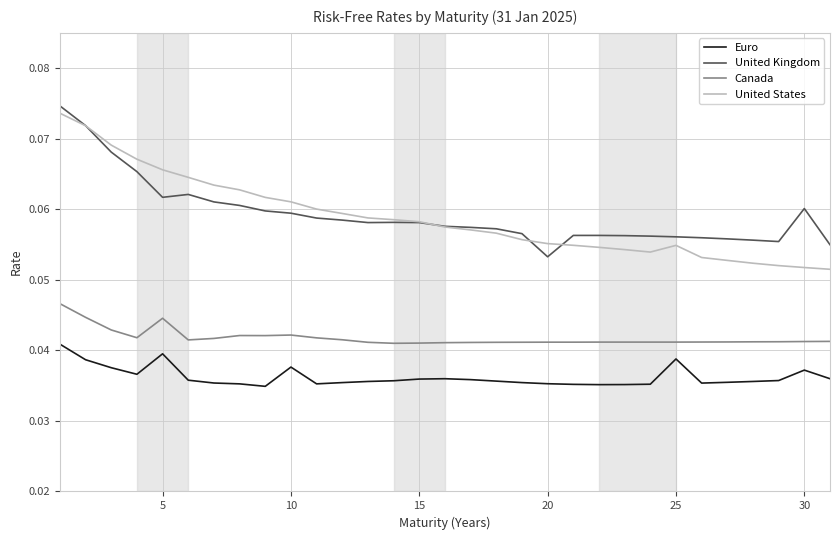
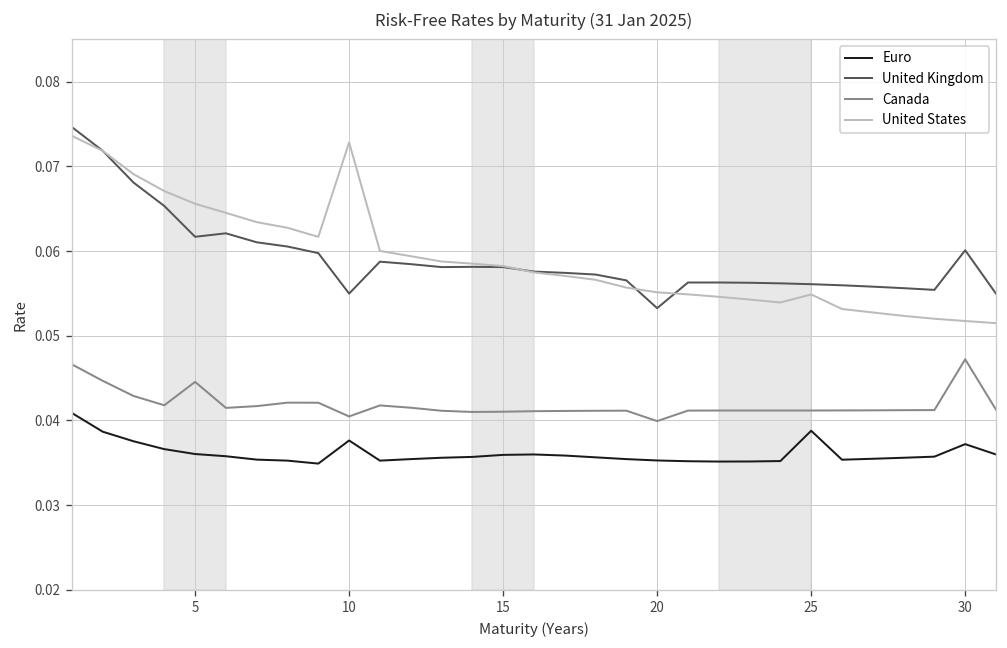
  {
    "Euro": {
-     "5": 0.040,
+     "5": 0.036,
      "10": 0.038,
      "15": 0.036,
      "20": 0.035,
      "25": 0.039,
      "30": 0.037
    },
    "United Kingdom": {
      "5": 0.062,
-     "10": 0.059,
+     "10": 0.055,
      "20": 0.053,
      "25": 0.056,
      "30": 0.060
    },
    "Canada": {
      "5": 0.045,
-     "10": 0.042,
+     "10": 0.040,
      "15": 0.041,
-     "20": 0.041,
+     "20": 0.040,
      "25": 0.041,
-     "30": 0.041
+     "30": 0.047
    },
    "United States": {
      "5": 0.066,
-     "10": 0.061,
+     "10": 0.073,
      "20": 0.055,
      "25": 0.055,
      "30": 0.052
    }
  }
